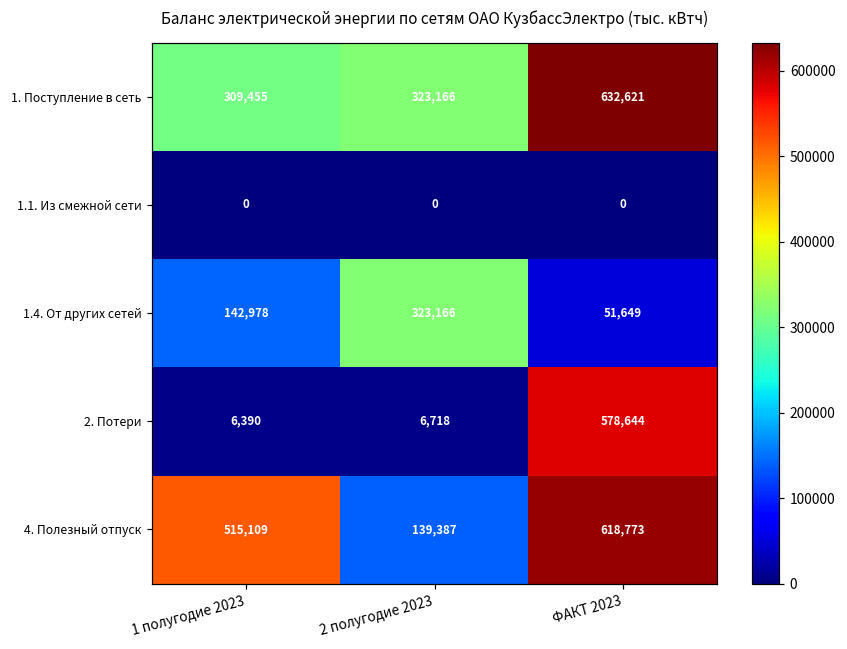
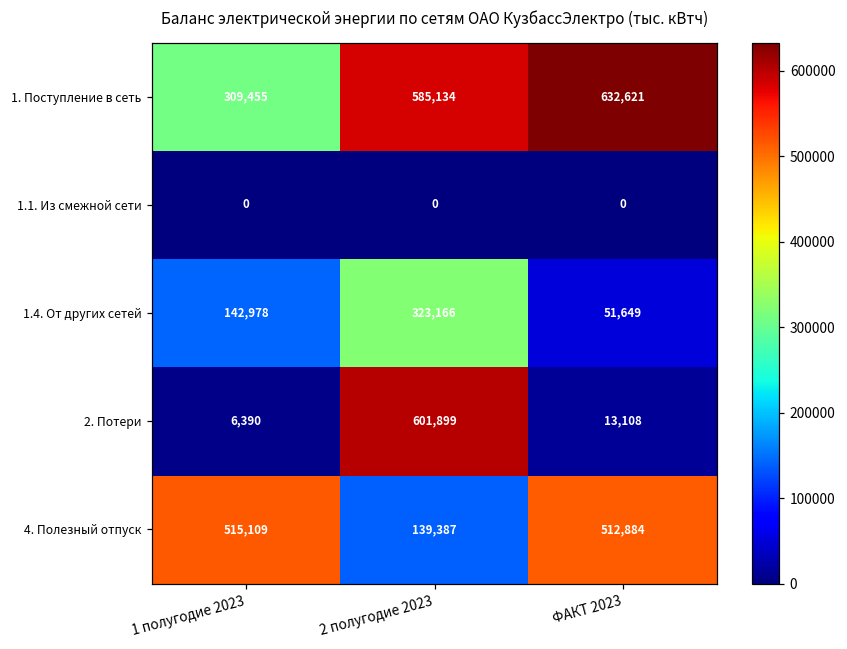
  {
    "1. Поступление в сеть": {
      "1 полугодие 2023": "309,455",
-     "2 полугодие 2023": "323,166",
+     "2 полугодие 2023": "585,134",
      "ФАКТ 2023": "632,621"
    },
    "1.1. Из смежной сети": {
      "1 полугодие 2023": "0",
      "2 полугодие 2023": "0",
      "ФАКТ 2023": "0"
    },
    "1.4. От других сетей": {
      "1 полугодие 2023": "142,978",
      "2 полугодие 2023": "323,166",
      "ФАКТ 2023": "51,649"
    },
    "2. Потери": {
      "1 полугодие 2023": "6,390",
-     "2 полугодие 2023": "6,718",
-     "ФАКТ 2023": "578,644"
+     "2 полугодие 2023": "601,899",
+     "ФАКТ 2023": "13,108"
    },
    "4. Полезный отпуск": {
      "1 полугодие 2023": "515,109",
      "2 полугодие 2023": "139,387",
-     "ФАКТ 2023": "618,773"
+     "ФАКТ 2023": "512,884"
    }
  }
